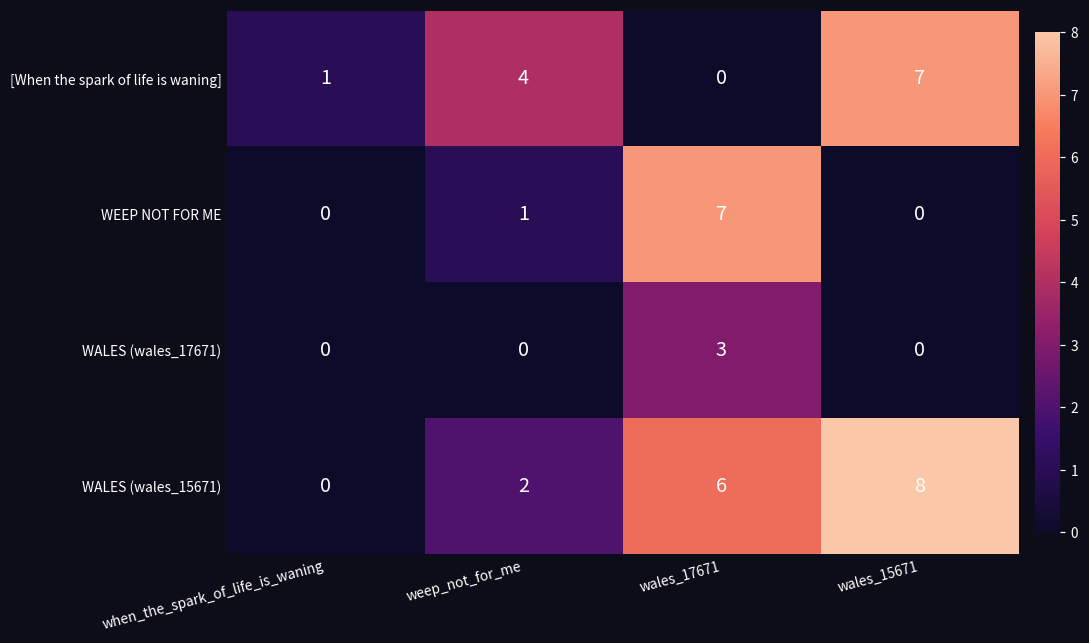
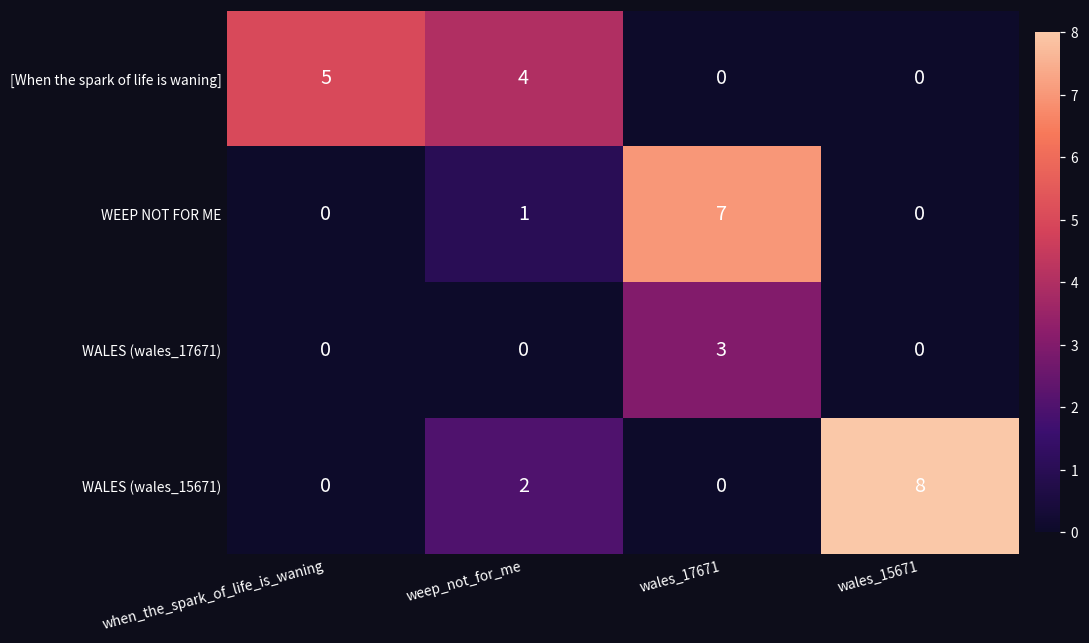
  {
    "[When the spark of life is waning]": {
-     "when_the_spark_of_life_is_waning": 1,
+     "when_the_spark_of_life_is_waning": 5,
      "weep_not_for_me": 4,
      "wales_17671": 0,
-     "wales_15671": 7
+     "wales_15671": 0
    },
    "WEEP NOT FOR ME": {
      "when_the_spark_of_life_is_waning": 0,
      "weep_not_for_me": 1,
      "wales_17671": 7,
      "wales_15671": 0
    },
    "WALES (wales_17671)": {
      "when_the_spark_of_life_is_waning": 0,
      "weep_not_for_me": 0,
      "wales_17671": 3,
      "wales_15671": 0
    },
    "WALES (wales_15671)": {
      "when_the_spark_of_life_is_waning": 0,
      "weep_not_for_me": 2,
-     "wales_17671": 6,
+     "wales_17671": 0,
      "wales_15671": 8
    }
  }
